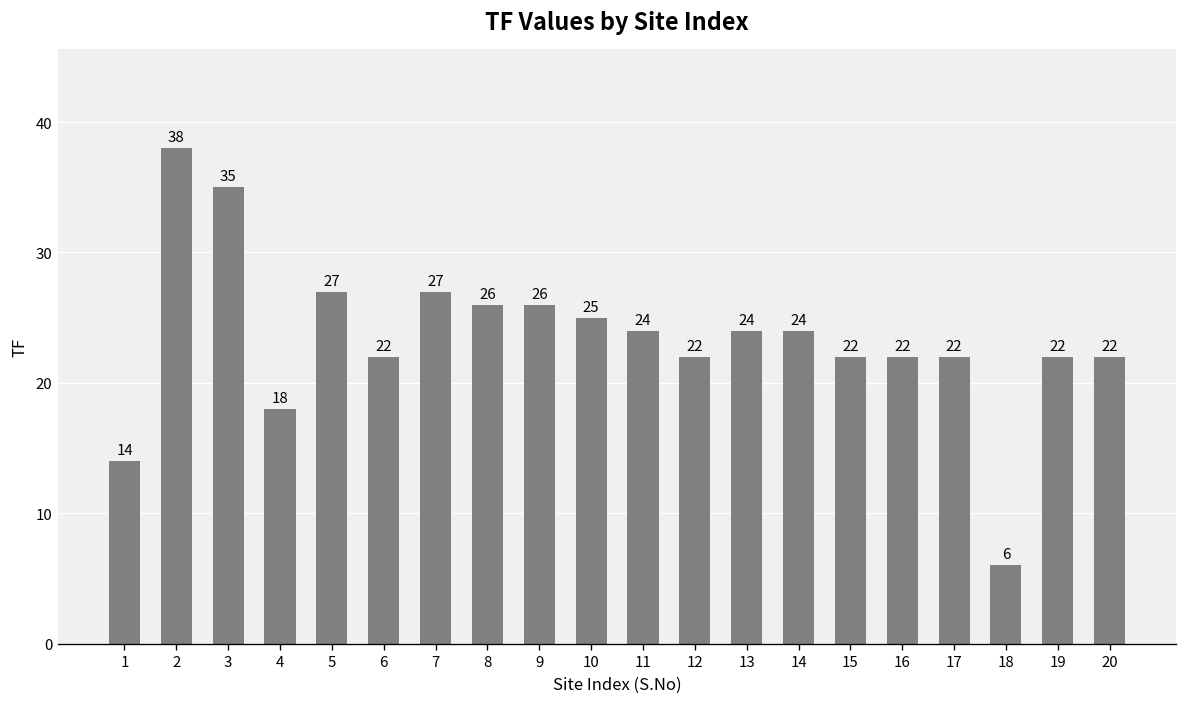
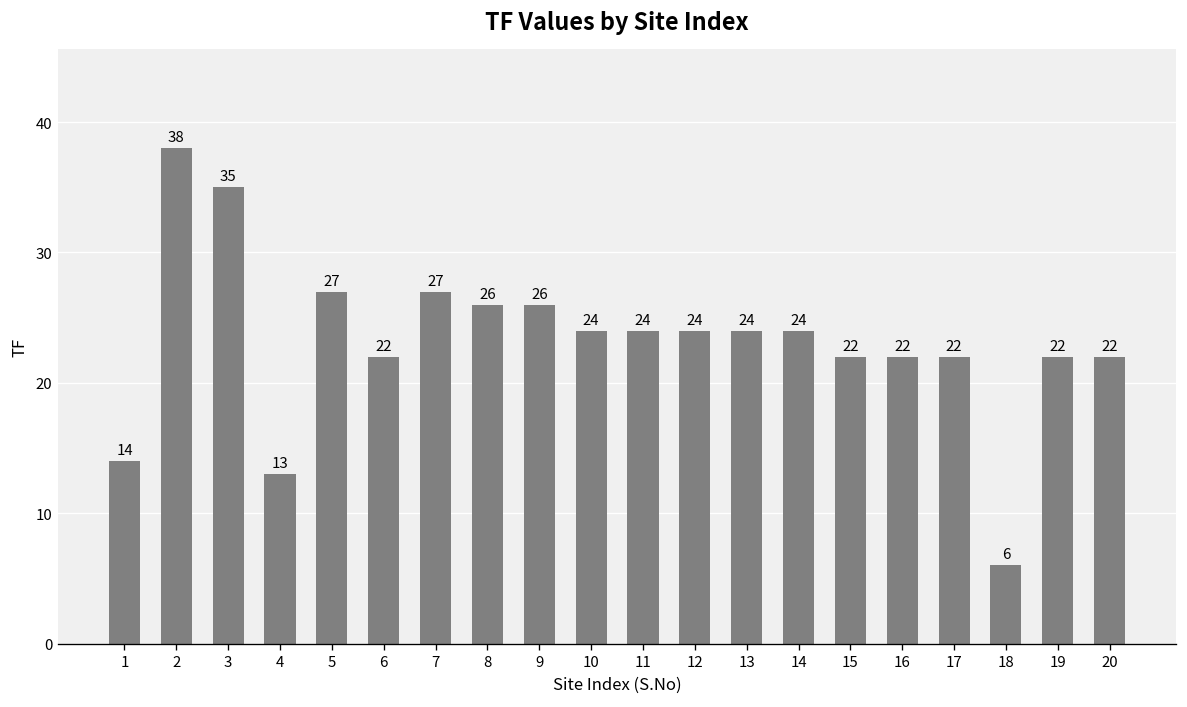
  {
    "1": 14,
    "2": 38,
    "3": 35,
-   "4": 18,
+   "4": 13,
    "5": 27,
    "6": 22,
    "7": 27,
    "8": 26,
    "9": 26,
-   "10": 25,
+   "10": 24,
    "11": 24,
-   "12": 22,
+   "12": 24,
    "13": 24,
    "14": 24,
    "15": 22,
    "16": 22,
    "17": 22,
    "18": 6,
    "19": 22,
    "20": 22
  }
